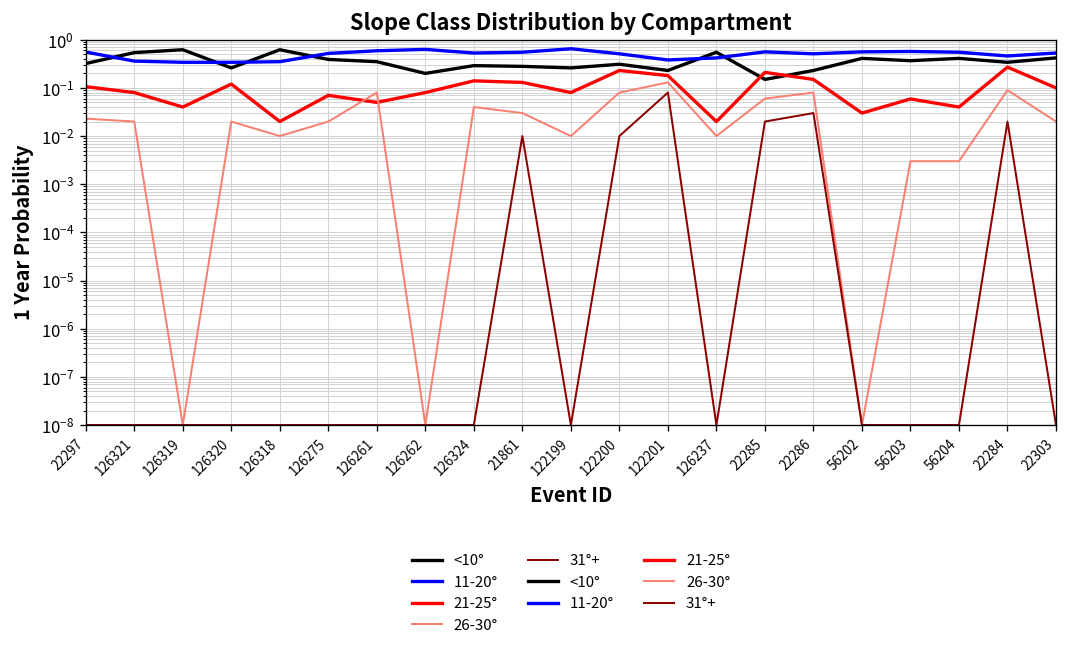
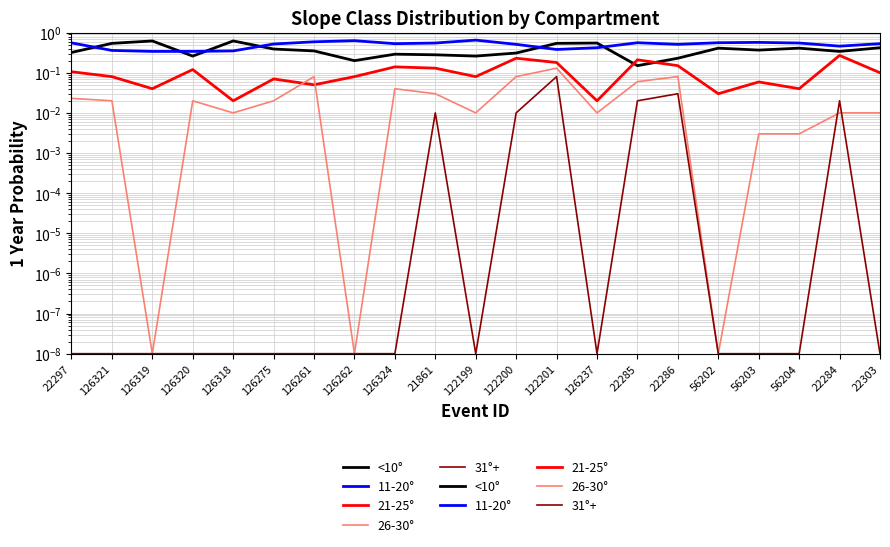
  {
    "<10°": {
      "22297": 0.3,
      "126321": 0.5,
      "126319": 0.6,
      "126320": 0.3,
      "126318": 0.6,
      "126275": 0.4,
      "126261": 0.4,
      "126262": 0.2,
      "126324": 0.3,
      "21861": 0.3,
      "122199": 0.3,
      "122200": 0.3,
-     "122201": 0.2,
+     "122201": 0.5,
      "126237": 0.6,
      "22285": 0.15,
      "22286": 0.2,
      "56202": 0.4,
      "56203": 0.4,
      "56204": 0.4,
      "22284": 0.3,
      "22303": 0.4
    },
    "11-20°": {
      "22297": 0.6,
      "126321": 0.4,
      "126319": 0.3,
      "126320": 0.3,
      "126318": 0.4,
      "126275": 0.5,
      "126261": 0.6,
      "126262": 0.6,
      "126324": 0.5,
      "21861": 0.6,
      "122199": 0.7,
      "122200": 0.5,
      "122201": 0.4,
      "126237": 0.4,
      "22285": 0.6,
      "22286": 0.5,
      "56202": 0.6,
      "56203": 0.6,
      "56204": 0.6,
      "22284": 0.5,
      "22303": 0.5
    },
    "21-25°": {
      "22297": 0.11,
      "126321": 0.08,
      "126319": 0.04,
      "126320": 0.12,
      "126318": 0.02,
      "126275": 0.07,
      "126261": 0.05,
      "126262": 0.08,
      "126324": 0.14,
      "21861": 0.13,
      "122199": 0.08,
      "122200": 0.2,
      "122201": 0.2,
      "126237": 0.02,
      "22285": 0.2,
      "22286": 0.15,
      "56202": 0.03,
      "56203": 0.06,
      "56204": 0.04,
      "22284": 0.3,
      "22303": 0.10
    },
    "26-30°": {
      "22297": 0.02,
      "126321": 0.02,
      "126320": 0.02,
      "126318": 0.010,
      "126275": 0.02,
      "126261": 0.08,
      "126324": 0.04,
      "21861": 0.03,
      "122199": 0.010,
      "122200": 0.08,
      "122201": 0.13,
      "126237": 0.010,
      "22285": 0.06,
      "22286": 0.08,
      "56203": 0.003,
      "56204": 0.003,
-     "22284": 0.09,
-     "22303": 0.02
+     "22284": 0.010,
+     "22303": 0.010
    },
    "31°+": {
      "22297": 0.000000010,
      "126321": 0.000000010,
      "126320": 0.000000010,
      "126318": 0.000000010,
      "126275": 0.000000010,
      "126261": 0.000000010,
      "126324": 0.000000010,
      "21861": 0.010,
      "122199": 0.000000010,
      "122200": 0.010,
      "122201": 0.08,
      "126237": 0.000000010,
      "22285": 0.02,
      "22286": 0.03,
      "56203": 0.000000010,
      "56204": 0.000000010,
      "22284": 0.02,
      "22303": 0.000000010
    }
  }
